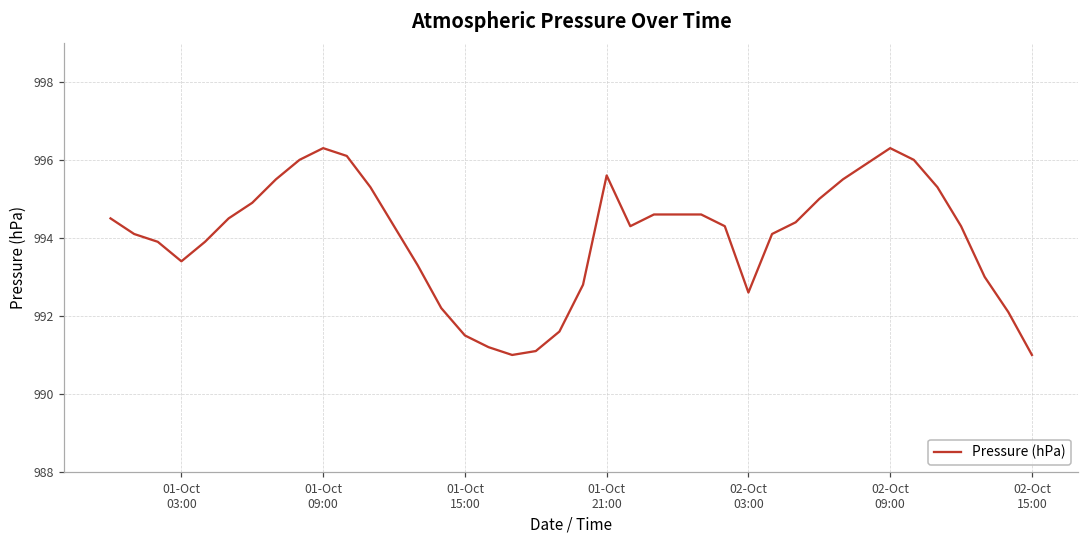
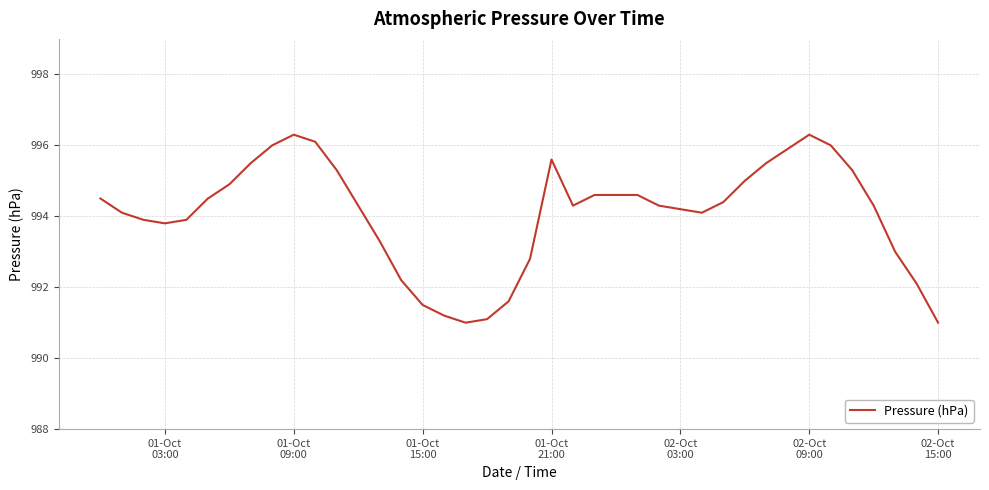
  {
-   "01-Oct 03:00": 993.4,
+   "01-Oct 03:00": 993.8,
    "01-Oct 09:00": 996.3,
    "01-Oct 15:00": 991.5,
    "01-Oct 21:00": 995.6,
-   "02-Oct 03:00": 992.6,
+   "02-Oct 03:00": 994.2,
    "02-Oct 09:00": 996.3,
    "02-Oct 15:00": 991.0
  }
